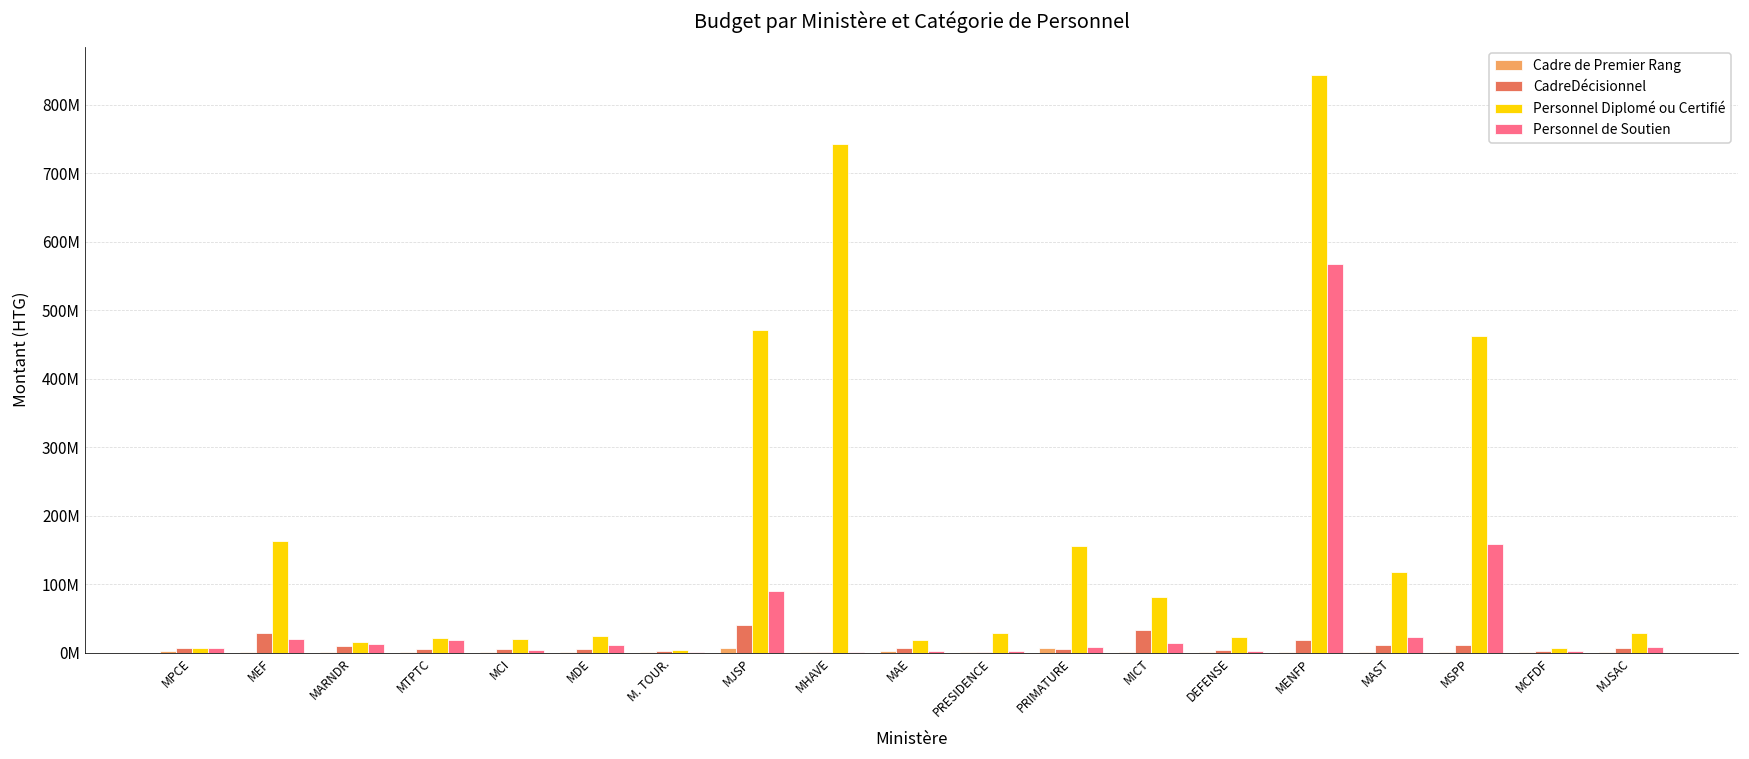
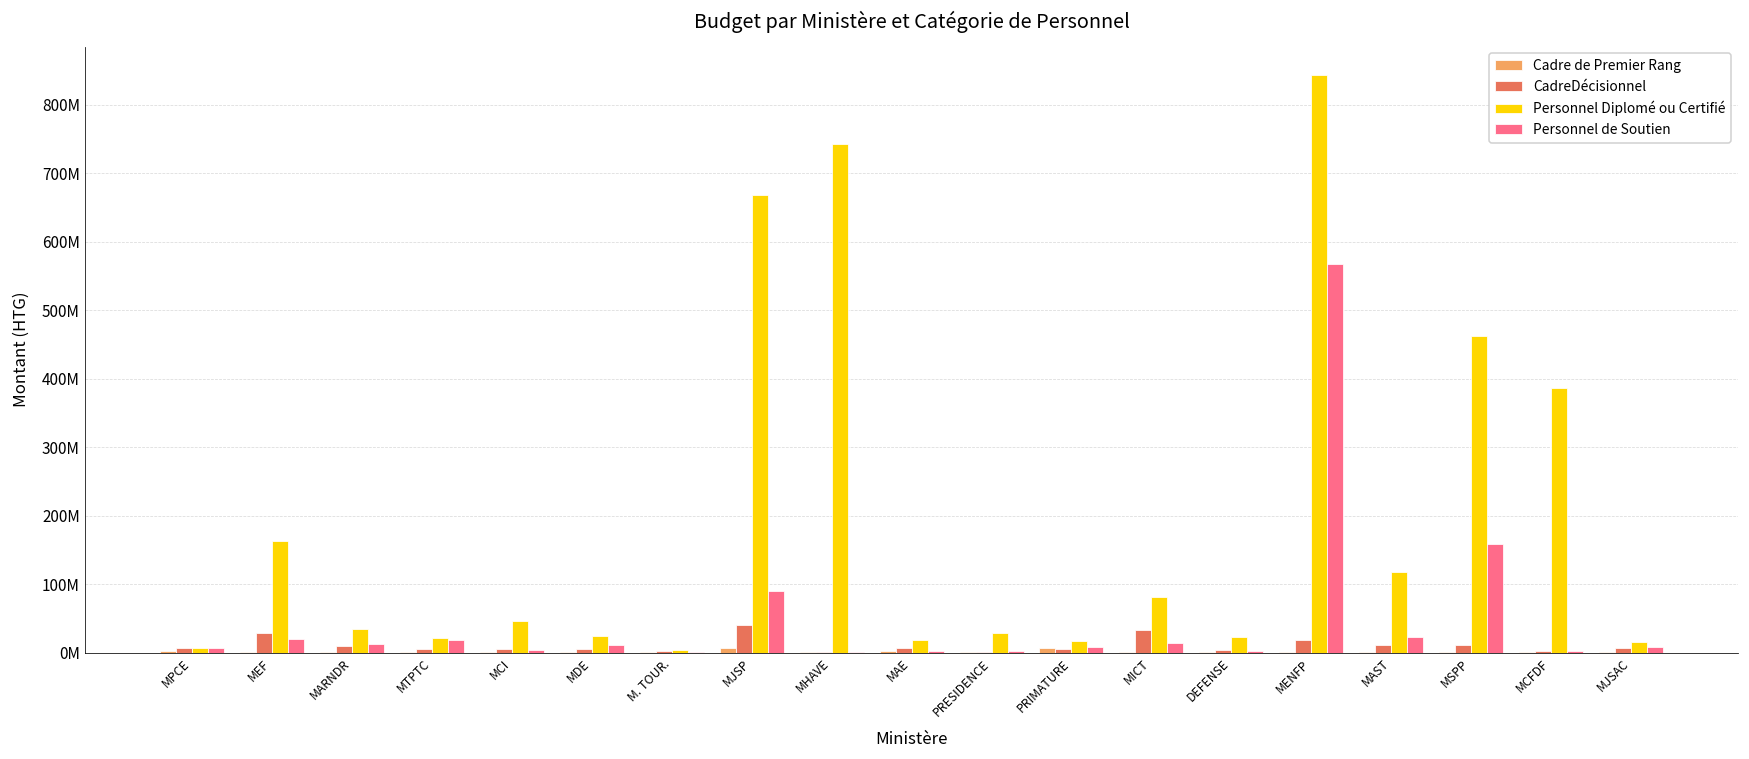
  {
    "Personnel Diplomé ou Certifié": {
      "MPCE": 10000000,
      "MEF": 160000000,
-     "MARNDR": 10000000,
+     "MARNDR": 30000000,
      "MTPTC": 20000000,
-     "MCI": 20000000,
+     "MCI": 50000000,
      "MDE": 20000000,
-     "MJSP": 470000000,
+     "MJSP": 670000000,
      "MHAVE": 740000000,
      "MAE": 20000000,
      "PRESIDENCE": 30000000,
-     "PRIMATURE": 150000000,
+     "PRIMATURE": 20000000,
      "MICT": 80000000,
      "DEFENSE": 20000000,
      "MENFP": 840000000,
      "MAST": 120000000,
      "MSPP": 460000000,
-     "MCFDF": 10000000,
-     "MJSAC": 30000000
+     "MCFDF": 390000000,
+     "MJSAC": 20000000
    }
  }
